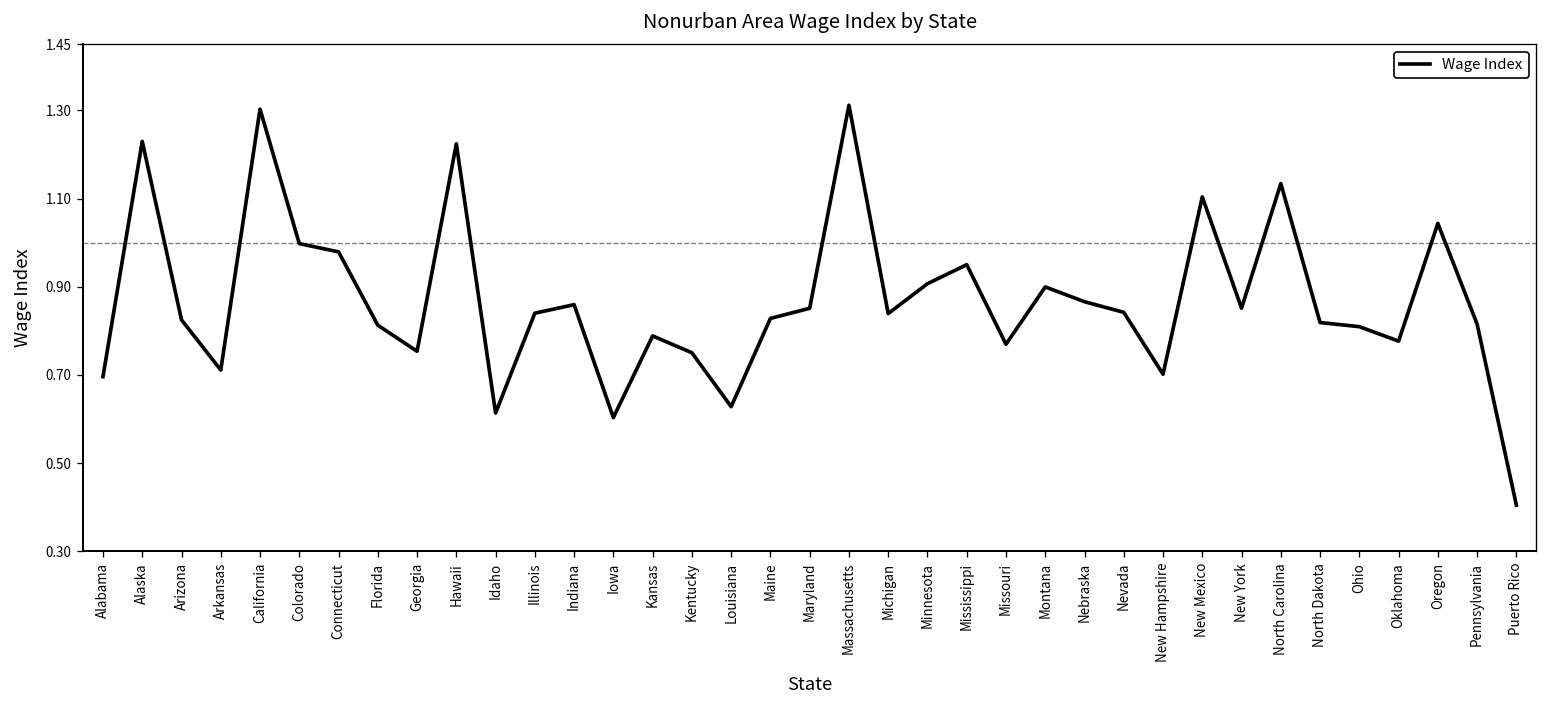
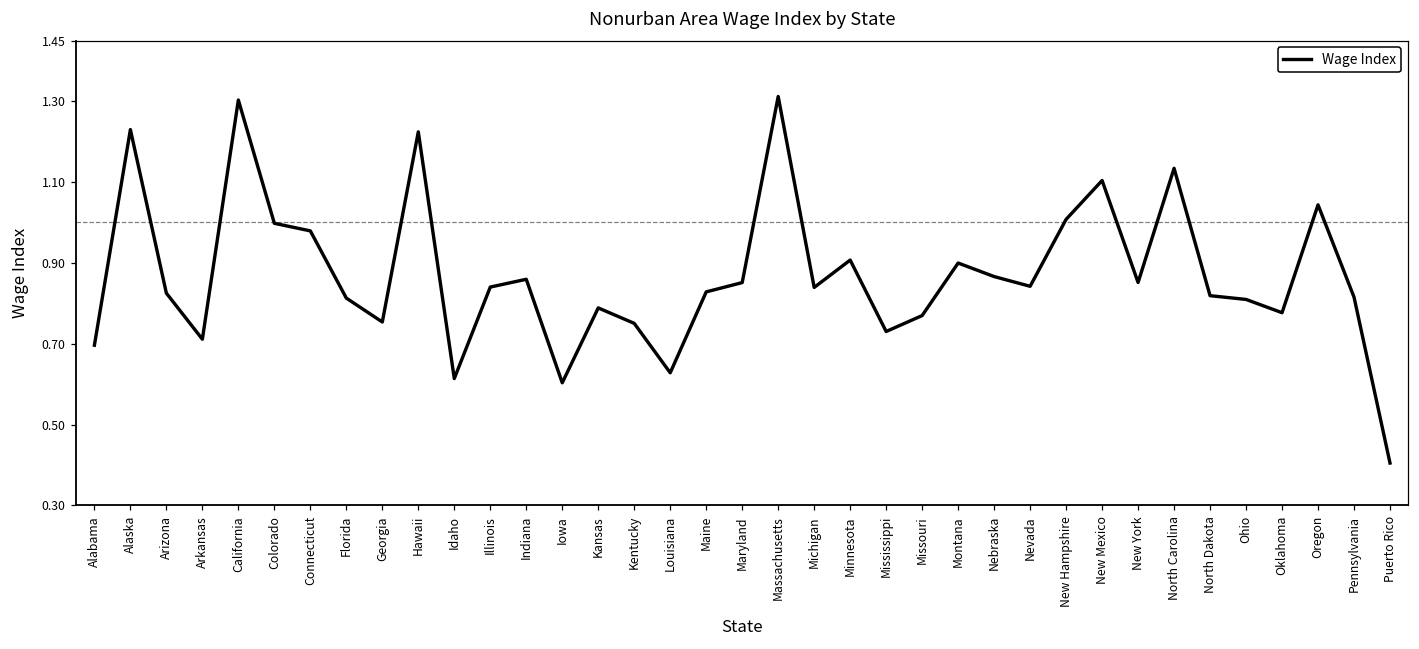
  {
    "Alabama": 0.70,
    "Alaska": 1.23,
    "Arizona": 0.83,
    "Arkansas": 0.71,
    "California": 1.30,
    "Colorado": 1.00,
    "Connecticut": 0.98,
    "Florida": 0.81,
    "Georgia": 0.75,
    "Hawaii": 1.22,
    "Idaho": 0.61,
    "Illinois": 0.84,
    "Indiana": 0.86,
    "Iowa": 0.60,
    "Kansas": 0.79,
    "Kentucky": 0.75,
    "Louisiana": 0.63,
    "Maine": 0.83,
    "Maryland": 0.85,
    "Massachusetts": 1.31,
    "Michigan": 0.84,
    "Minnesota": 0.91,
-   "Mississippi": 0.95,
+   "Mississippi": 0.73,
    "Missouri": 0.77,
    "Montana": 0.90,
    "Nebraska": 0.87,
    "Nevada": 0.84,
-   "New Hampshire": 0.70,
+   "New Hampshire": 1.01,
    "New Mexico": 1.10,
    "New York": 0.85,
    "North Carolina": 1.13,
    "North Dakota": 0.82,
    "Ohio": 0.81,
    "Oklahoma": 0.78,
    "Oregon": 1.04,
    "Pennsylvania": 0.82,
    "Puerto Rico": 0.40
  }
